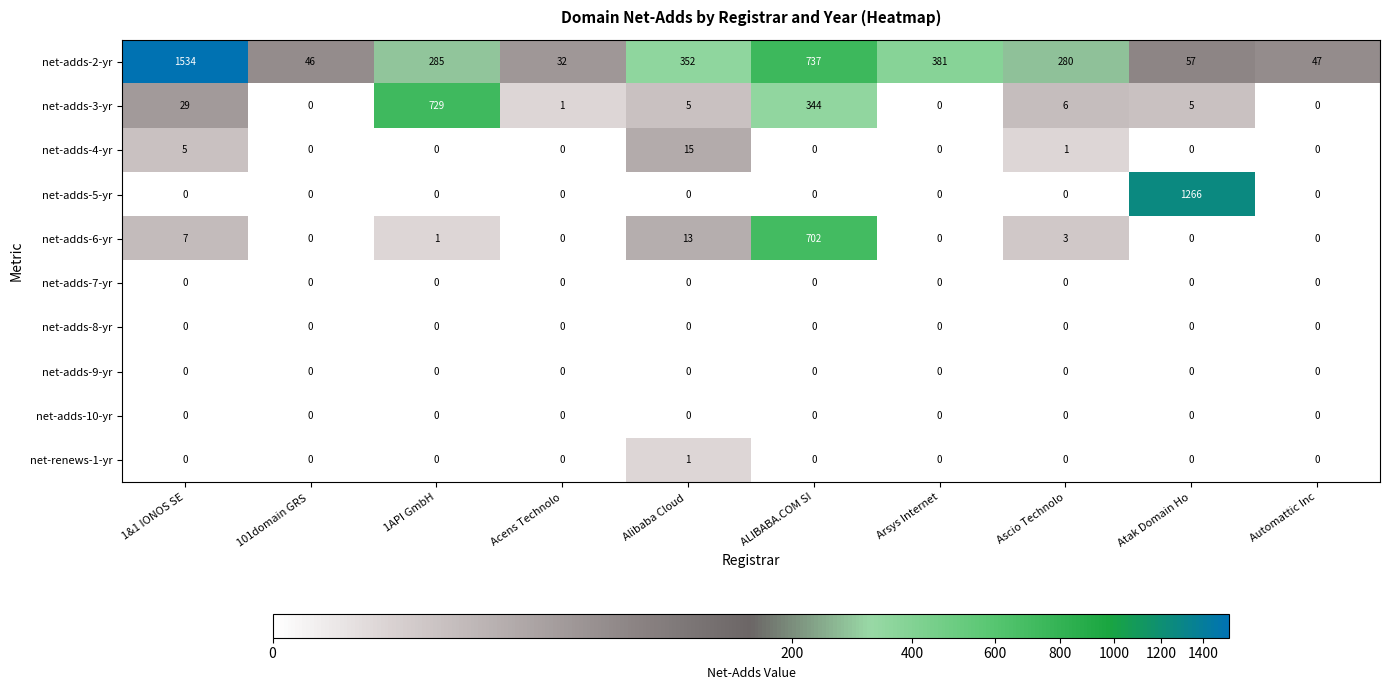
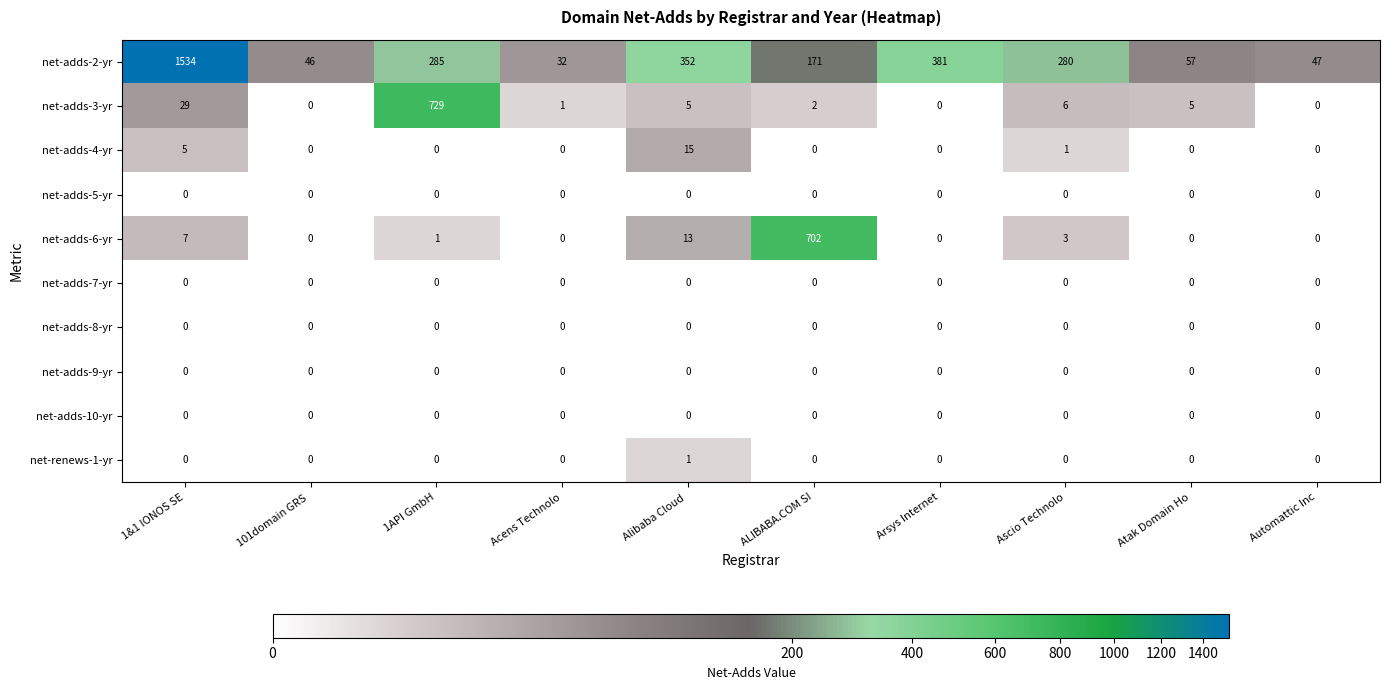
  {
    "net-adds-2-yr": {
      "1&1 IONOS SE": 1534,
      "101domain GRS": 46,
      "1API GmbH": 285,
      "Acens Technolo": 32,
      "Alibaba Cloud": 352,
-     "ALIBABA.COM SI": 737,
+     "ALIBABA.COM SI": 171,
      "Arsys Internet": 381,
      "Ascio Technolo": 280,
      "Atak Domain Ho": 57,
      "Automattic Inc": 47
    },
    "net-adds-3-yr": {
      "1&1 IONOS SE": 29,
      "101domain GRS": 0,
      "1API GmbH": 729,
      "Acens Technolo": 1,
      "Alibaba Cloud": 5,
-     "ALIBABA.COM SI": 344,
+     "ALIBABA.COM SI": 2,
      "Arsys Internet": 0,
      "Ascio Technolo": 6,
      "Atak Domain Ho": 5,
      "Automattic Inc": 0
    },
    "net-adds-4-yr": {
      "1&1 IONOS SE": 5,
      "101domain GRS": 0,
      "1API GmbH": 0,
      "Acens Technolo": 0,
      "Alibaba Cloud": 15,
      "ALIBABA.COM SI": 0,
      "Arsys Internet": 0,
      "Ascio Technolo": 1,
      "Atak Domain Ho": 0,
      "Automattic Inc": 0
    },
    "net-adds-5-yr": {
      "1&1 IONOS SE": 0,
      "101domain GRS": 0,
      "1API GmbH": 0,
      "Acens Technolo": 0,
      "Alibaba Cloud": 0,
      "ALIBABA.COM SI": 0,
      "Arsys Internet": 0,
      "Ascio Technolo": 0,
-     "Atak Domain Ho": 1266,
+     "Atak Domain Ho": 0,
      "Automattic Inc": 0
    },
    "net-adds-6-yr": {
      "1&1 IONOS SE": 7,
      "101domain GRS": 0,
      "1API GmbH": 1,
      "Acens Technolo": 0,
      "Alibaba Cloud": 13,
      "ALIBABA.COM SI": 702,
      "Arsys Internet": 0,
      "Ascio Technolo": 3,
      "Atak Domain Ho": 0,
      "Automattic Inc": 0
    },
    "net-adds-7-yr": {
      "1&1 IONOS SE": 0,
      "101domain GRS": 0,
      "1API GmbH": 0,
      "Acens Technolo": 0,
      "Alibaba Cloud": 0,
      "ALIBABA.COM SI": 0,
      "Arsys Internet": 0,
      "Ascio Technolo": 0,
      "Atak Domain Ho": 0,
      "Automattic Inc": 0
    },
    "net-adds-8-yr": {
      "1&1 IONOS SE": 0,
      "101domain GRS": 0,
      "1API GmbH": 0,
      "Acens Technolo": 0,
      "Alibaba Cloud": 0,
      "ALIBABA.COM SI": 0,
      "Arsys Internet": 0,
      "Ascio Technolo": 0,
      "Atak Domain Ho": 0,
      "Automattic Inc": 0
    },
    "net-adds-9-yr": {
      "1&1 IONOS SE": 0,
      "101domain GRS": 0,
      "1API GmbH": 0,
      "Acens Technolo": 0,
      "Alibaba Cloud": 0,
      "ALIBABA.COM SI": 0,
      "Arsys Internet": 0,
      "Ascio Technolo": 0,
      "Atak Domain Ho": 0,
      "Automattic Inc": 0
    },
    "net-adds-10-yr": {
      "1&1 IONOS SE": 0,
      "101domain GRS": 0,
      "1API GmbH": 0,
      "Acens Technolo": 0,
      "Alibaba Cloud": 0,
      "ALIBABA.COM SI": 0,
      "Arsys Internet": 0,
      "Ascio Technolo": 0,
      "Atak Domain Ho": 0,
      "Automattic Inc": 0
    },
    "net-renews-1-yr": {
      "1&1 IONOS SE": 0,
      "101domain GRS": 0,
      "1API GmbH": 0,
      "Acens Technolo": 0,
      "Alibaba Cloud": 1,
      "ALIBABA.COM SI": 0,
      "Arsys Internet": 0,
      "Ascio Technolo": 0,
      "Atak Domain Ho": 0,
      "Automattic Inc": 0
    }
  }
